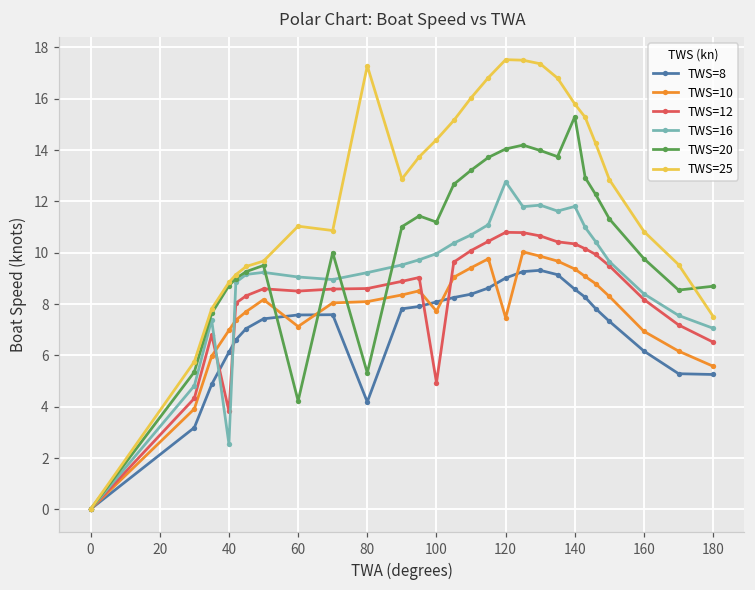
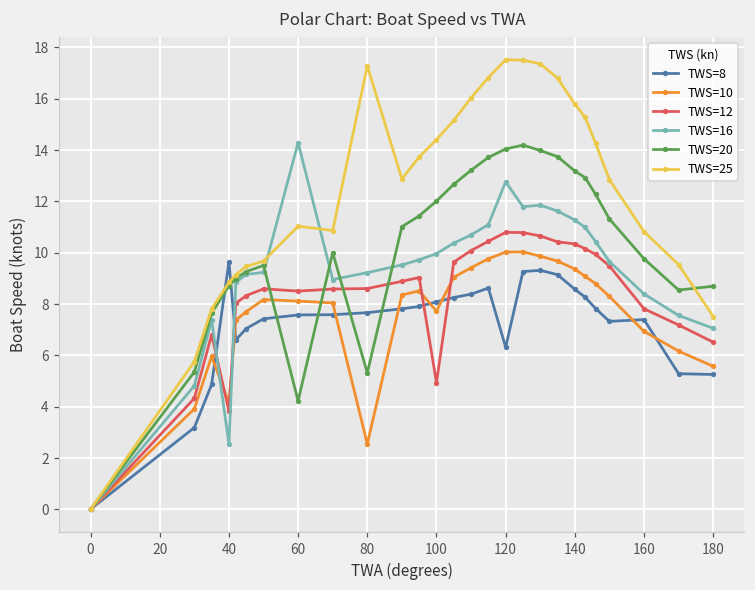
  {
    "TWS=8": {
-     "40": 6.1,
+     "40": 9.6,
      "60": 7.6,
-     "80": 4.2,
+     "80": 7.7,
      "100": 8.1,
-     "120": 9.0,
+     "120": 6.3,
      "140": 8.6,
-     "160": 6.2,
+     "160": 7.4,
      "180": 5.3
    },
    "TWS=10": {
-     "40": 7.0,
-     "60": 7.1,
-     "80": 8.1,
+     "40": 4.1,
+     "60": 8.1,
+     "80": 2.5,
      "100": 7.7,
-     "120": 7.5,
+     "120": 10.0,
      "140": 9.4,
      "160": 6.9,
      "180": 5.6
    },
    "TWS=12": {
      "40": 3.8,
      "60": 8.5,
      "80": 8.6,
      "100": 4.9,
      "120": 10.8,
      "140": 10.3,
-     "160": 8.2,
+     "160": 7.8,
      "180": 6.5
    },
    "TWS=16": {
      "40": 2.5,
-     "60": 9.1,
+     "60": 14.3,
      "80": 9.2,
      "100": 10.0,
      "120": 12.8,
-     "140": 11.8,
+     "140": 11.3,
      "160": 8.4,
      "180": 7.1
    },
    "TWS=20": {
      "40": 8.7,
      "60": 4.2,
      "80": 5.3,
-     "100": 11.2,
+     "100": 12.0,
      "120": 14.0,
-     "140": 15.3,
+     "140": 13.2,
      "160": 9.8,
      "180": 8.7
    },
    "TWS=25": {
      "40": 8.8,
      "60": 11.0,
      "80": 17.3,
      "100": 14.4,
      "120": 17.5,
      "140": 15.8,
      "160": 10.8,
      "180": 7.5
    }
  }
